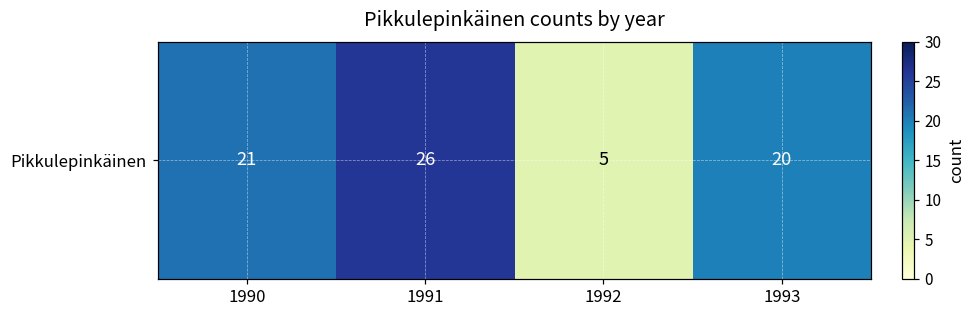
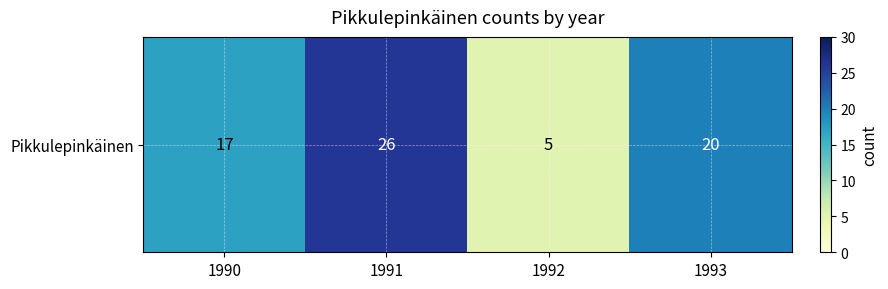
  {
    "Pikkulepinkäinen": {
-     "1990": 21,
+     "1990": 17,
      "1991": 26,
      "1992": 5,
      "1993": 20
    }
  }
